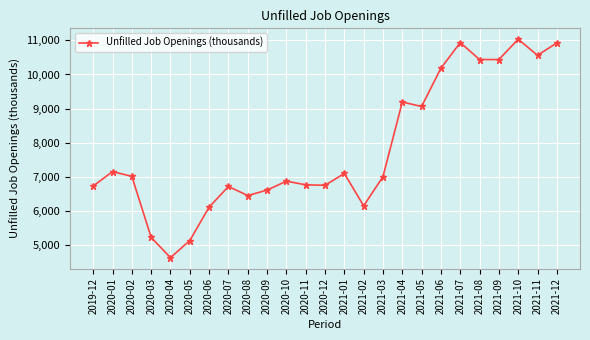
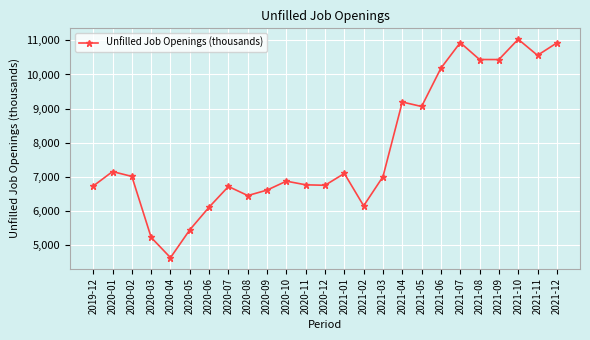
  {
    "2019-12": "6,700",
    "2020-01": "7,200",
    "2020-02": "7,000",
    "2020-03": "5,200",
    "2020-04": "4,600",
-   "2020-05": "5,100",
+   "2020-05": "5,400",
    "2020-06": "6,100",
    "2020-07": "6,700",
    "2020-08": "6,500",
    "2020-09": "6,600",
    "2020-10": "6,900",
    "2020-11": "6,800",
    "2020-12": "6,800",
    "2021-01": "7,100",
    "2021-02": "6,200",
    "2021-03": "7,000",
    "2021-04": "9,200",
    "2021-05": "9,100",
    "2021-06": "10,200",
    "2021-07": "10,900",
    "2021-08": "10,400",
    "2021-09": "10,400",
    "2021-10": "11,000",
    "2021-11": "10,600",
    "2021-12": "10,900"
  }
